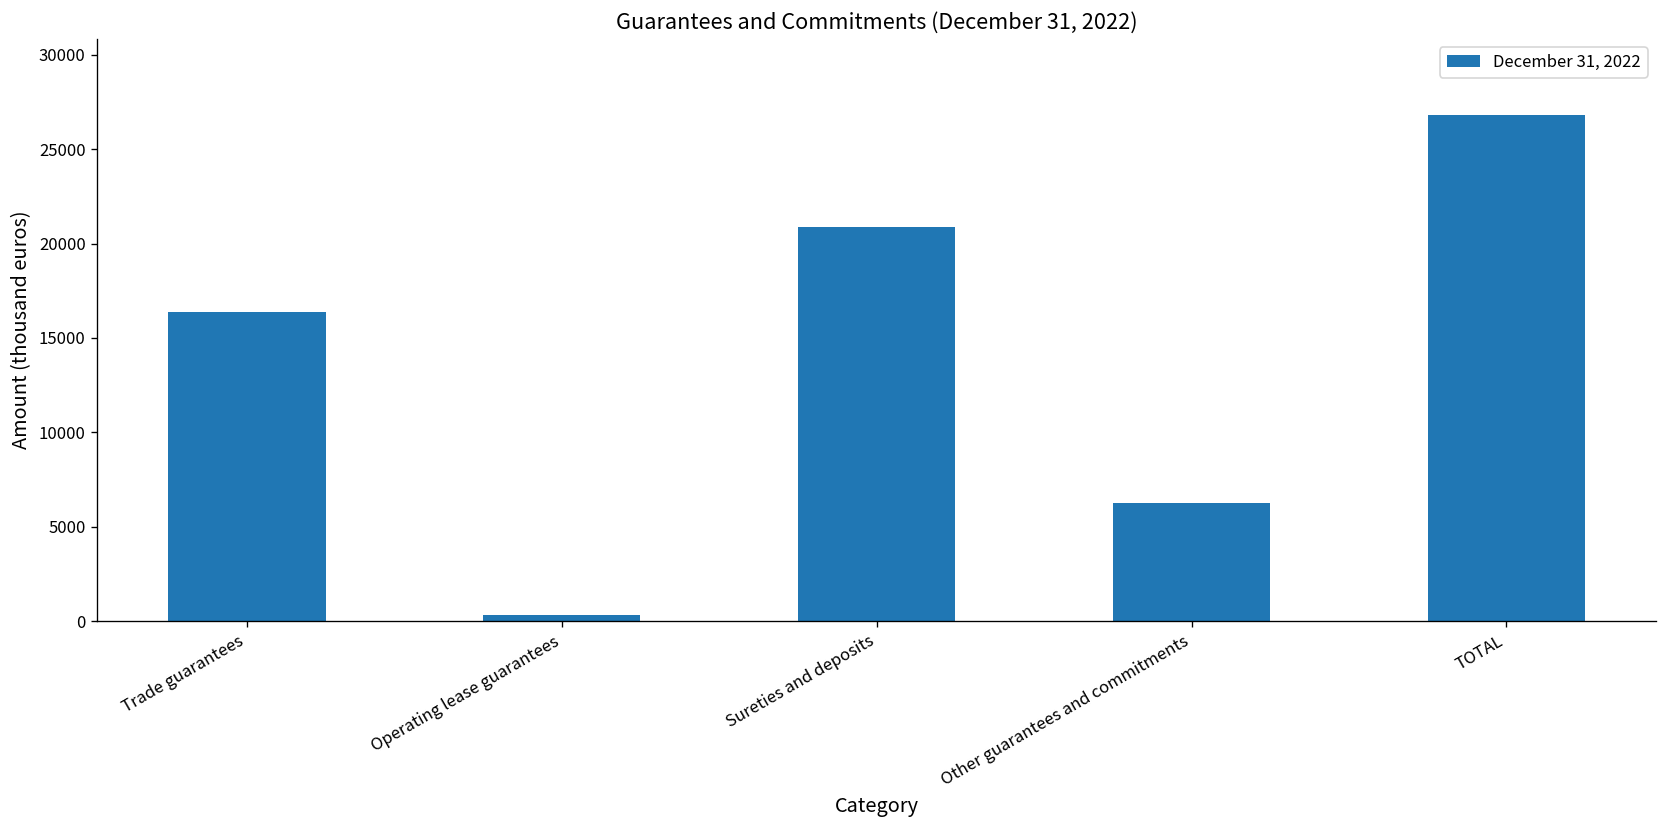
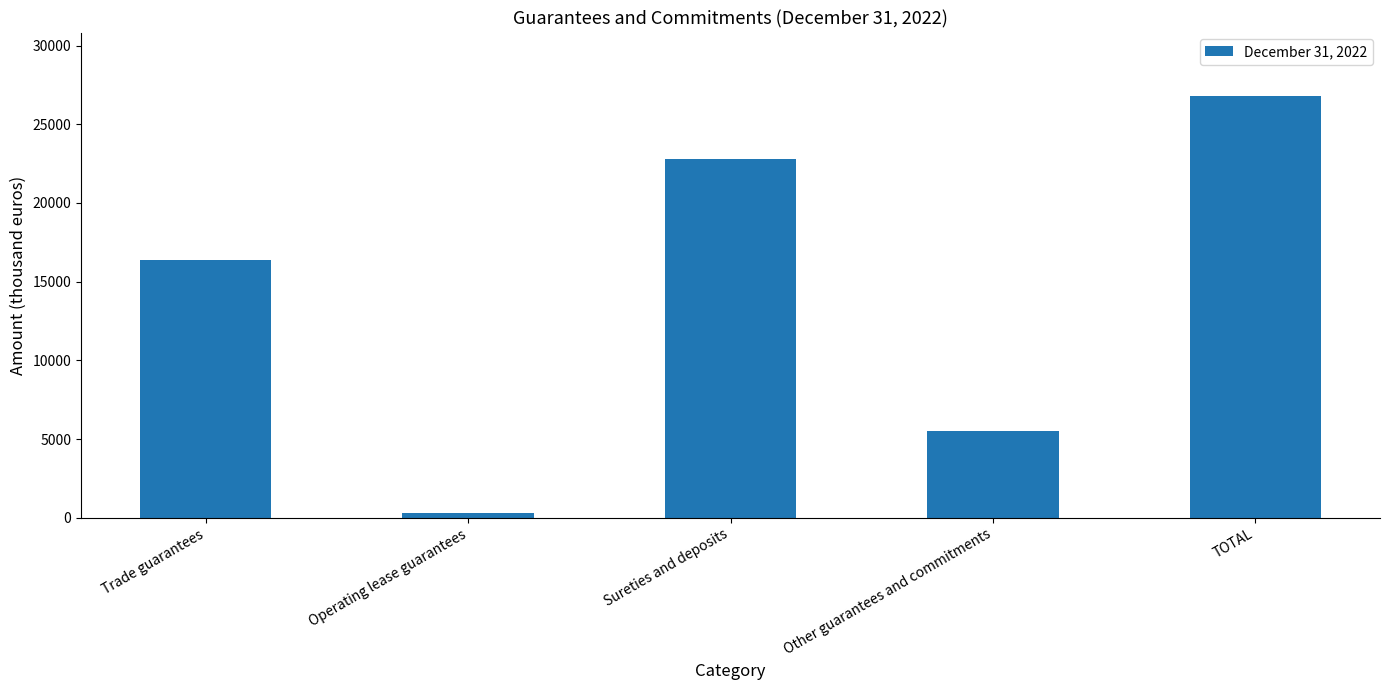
  {
    "Trade guarantees": 16400,
    "Operating lease guarantees": 300,
-   "Sureties and deposits": 20900,
-   "Other guarantees and commitments": 6300,
+   "Sureties and deposits": 22800,
+   "Other guarantees and commitments": 5500,
    "TOTAL": 26800
  }
